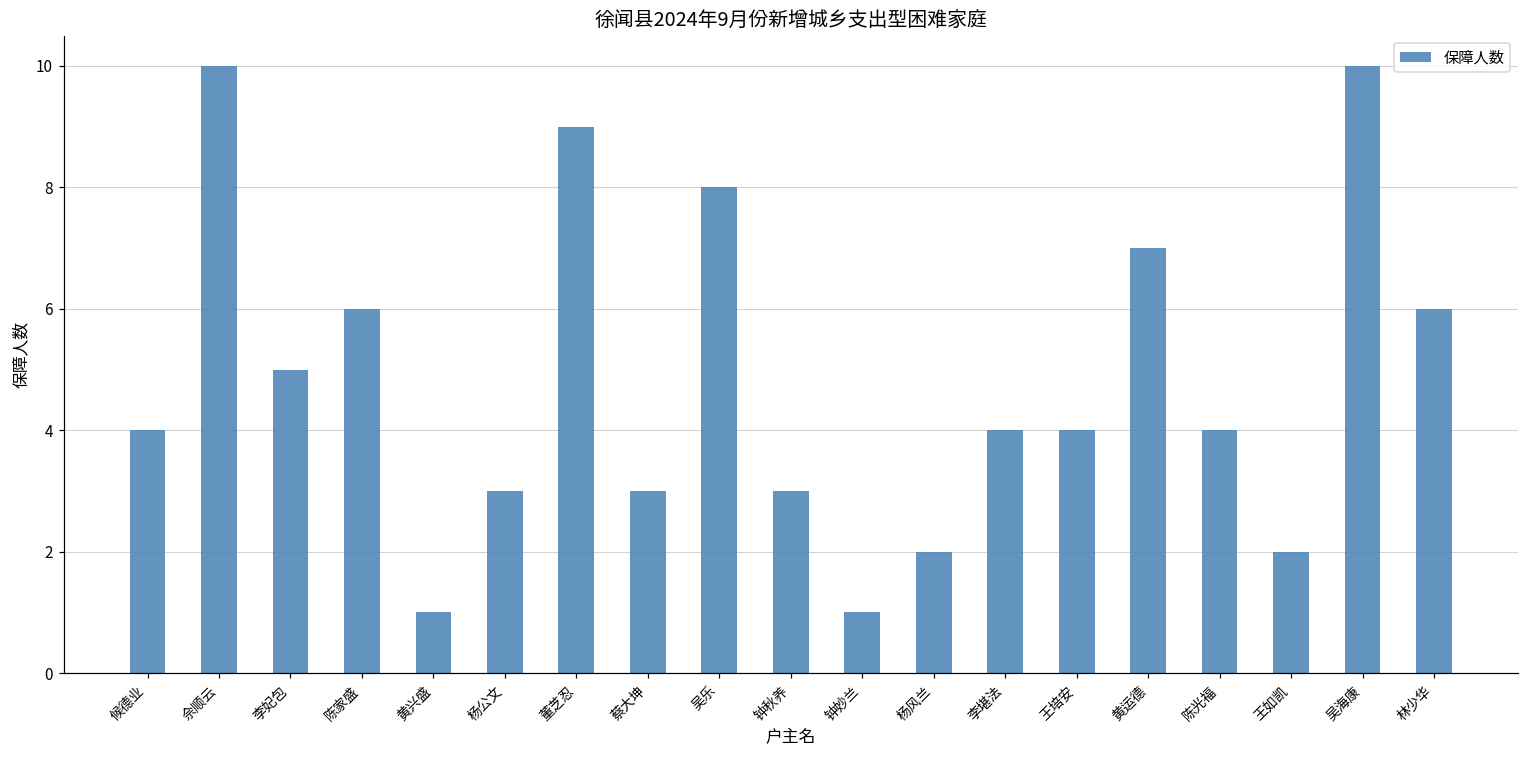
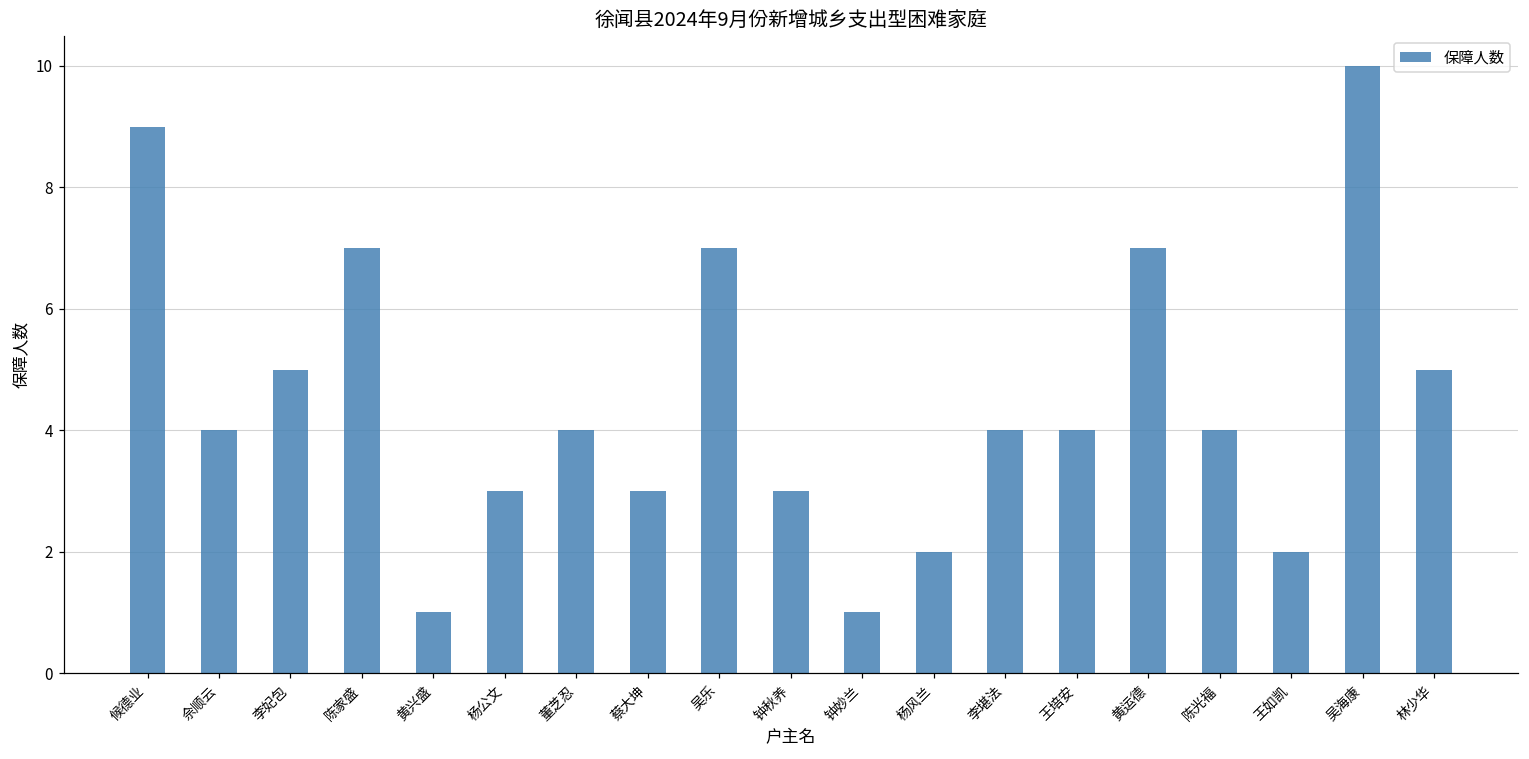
  {
-   "候德业": 4,
-   "佘顺云": 10,
+   "候德业": 9,
+   "佘顺云": 4,
    "李妃包": 5,
-   "陈家盛": 6,
+   "陈家盛": 7,
    "黄兴盛": 1,
    "杨公文": 3,
-   "董芝忍": 9,
+   "董芝忍": 4,
    "蔡大坤": 3,
-   "吴乐": 8,
+   "吴乐": 7,
    "钟秋养": 3,
    "钟妙兰": 1,
    "杨风兰": 2,
    "李堪法": 4,
    "王培安": 4,
    "黄运德": 7,
    "陈光福": 4,
    "王如凯": 2,
    "吴海康": 10,
-   "林少华": 6
+   "林少华": 5
  }
